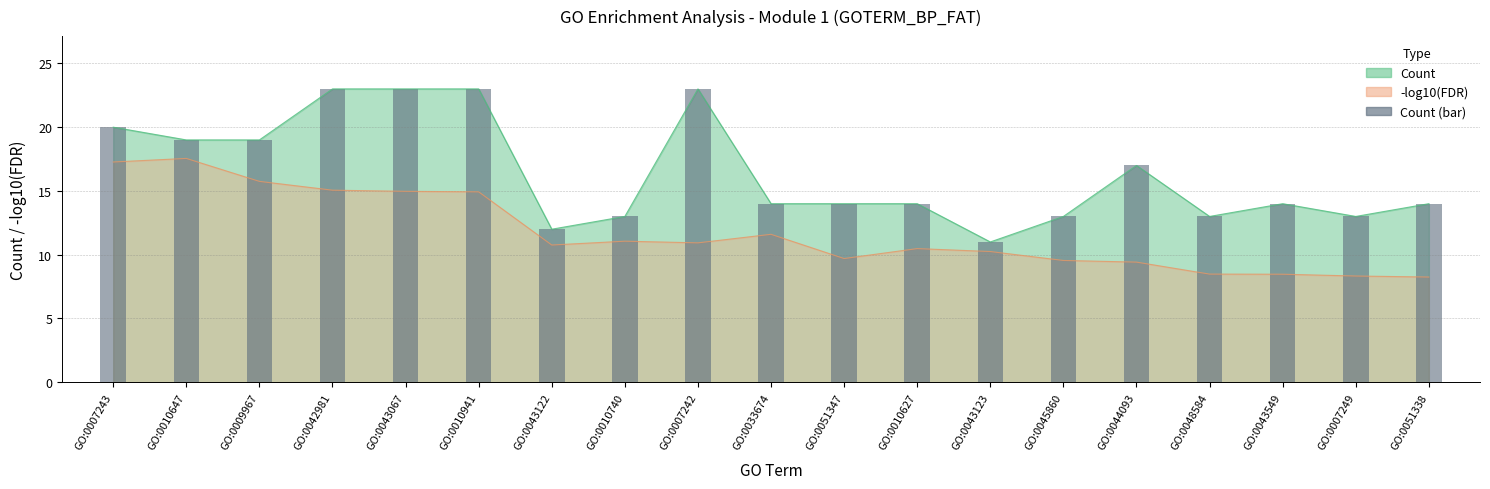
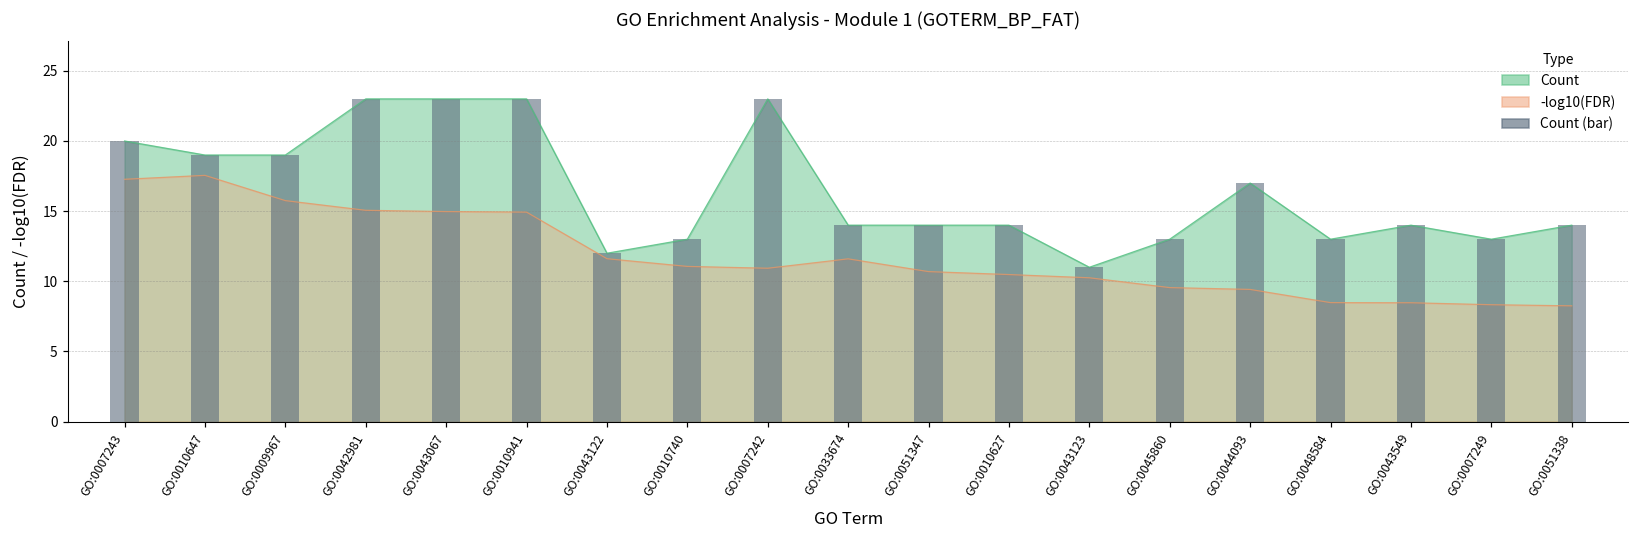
  {
    "Count": {
      "GO:0007243": 20.0,
      "GO:0010647": 19.0,
      "GO:0009967": 19.0,
      "GO:0042981": 23.0,
      "GO:0043067": 23.0,
      "GO:0010941": 23.0,
      "GO:0043122": 12.0,
      "GO:0010740": 13.0,
      "GO:0007242": 23.0,
      "GO:0033674": 14.0,
      "GO:0051347": 14.0,
      "GO:0010627": 14.0,
      "GO:0043123": 11.0,
      "GO:0045860": 13.0,
      "GO:0044093": 17.0,
      "GO:0048584": 13.0,
      "GO:0043549": 14.0,
      "GO:0007249": 13.0,
      "GO:0051338": 14.0
    },
    "-log10(FDR)": {
      "GO:0007243": 17.3,
      "GO:0010647": 17.6,
      "GO:0009967": 15.8,
      "GO:0042981": 15.1,
      "GO:0043067": 15.0,
      "GO:0010941": 14.9,
-     "GO:0043122": 10.8,
+     "GO:0043122": 11.6,
      "GO:0010740": 11.1,
      "GO:0007242": 10.9,
      "GO:0033674": 11.6,
-     "GO:0051347": 9.7,
+     "GO:0051347": 10.7,
      "GO:0010627": 10.5,
      "GO:0043123": 10.3,
      "GO:0045860": 9.6,
      "GO:0044093": 9.4,
      "GO:0048584": 8.5,
      "GO:0043549": 8.5,
      "GO:0007249": 8.3,
      "GO:0051338": 8.3
    }
  }
